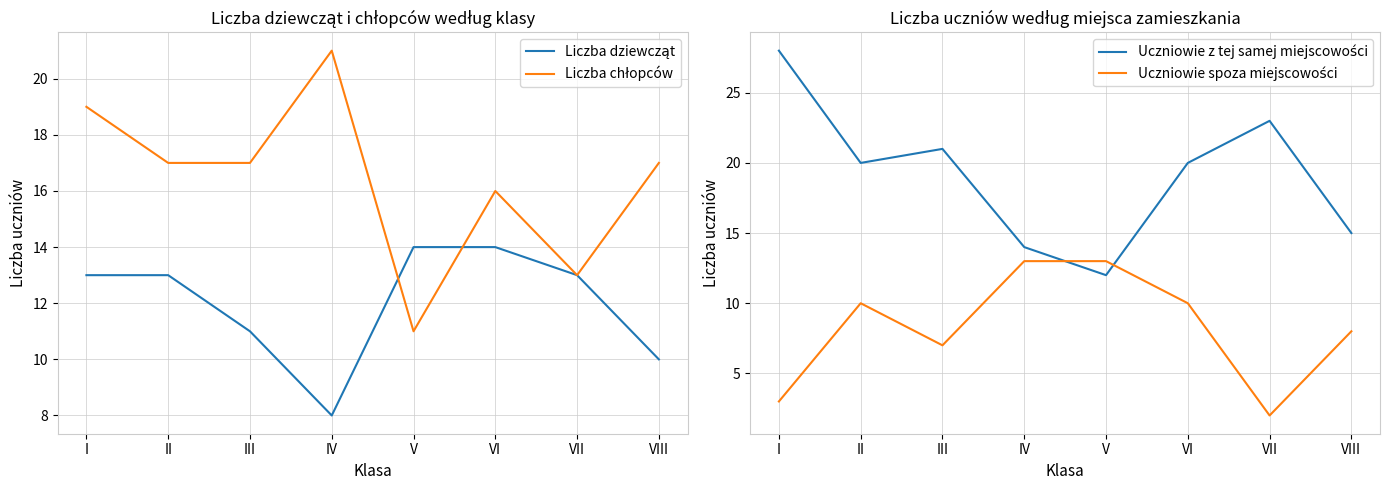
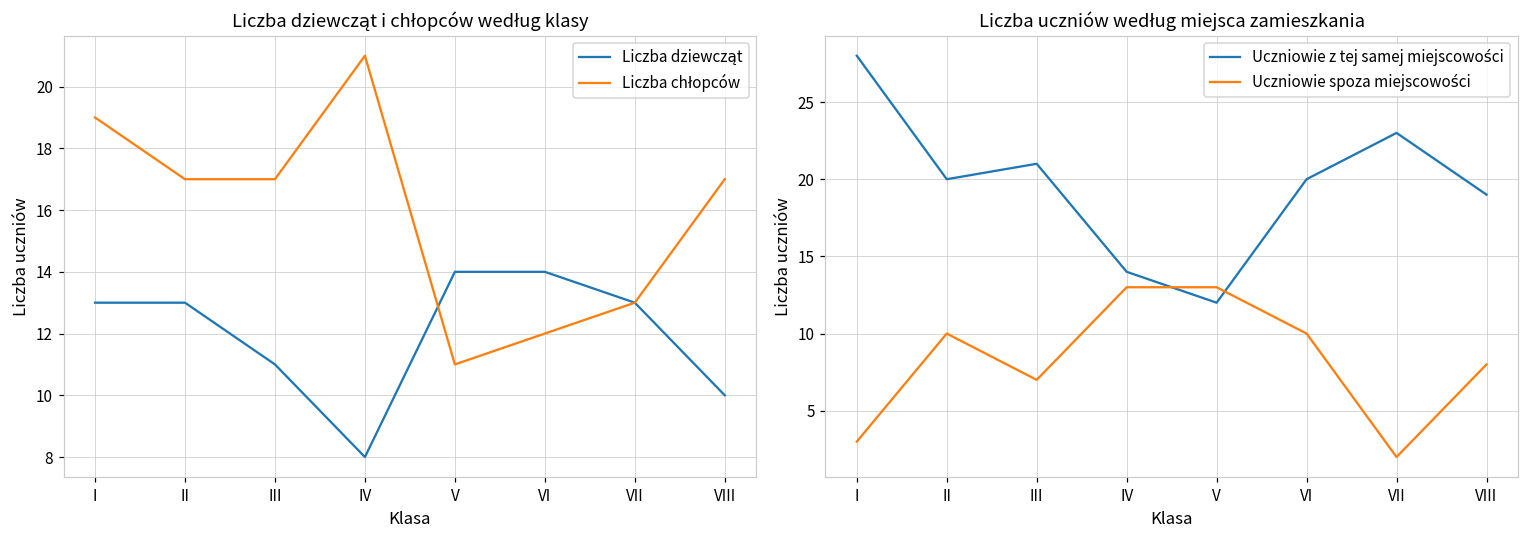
  {
    "Liczba dziewcząt i chłopców według klasy": {
      "Liczba dziewcząt": {
        "I": 13,
        "II": 13,
        "III": 11,
        "IV": 8,
        "V": 14,
        "VI": 14,
        "VIII": 10
      },
      "Liczba chłopców": {
        "I": 19,
        "II": 17,
        "III": 17,
        "IV": 21,
        "V": 11,
-       "VI": 16,
+       "VI": 12,
        "VIII": 17
      }
    },
    "Liczba uczniów według miejsca zamieszkania": {
      "Uczniowie z tej samej miejscowości": {
        "I": 28,
        "II": 20,
        "III": 21,
        "IV": 14,
        "V": 12,
        "VI": 20,
        "VII": 23,
-       "VIII": 15
+       "VIII": 19
      },
      "Uczniowie spoza miejscowości": {
        "I": 3,
        "II": 10,
        "III": 7,
        "IV": 13,
        "V": 13,
        "VI": 10,
        "VII": 2,
        "VIII": 8
      }
    }
  }
